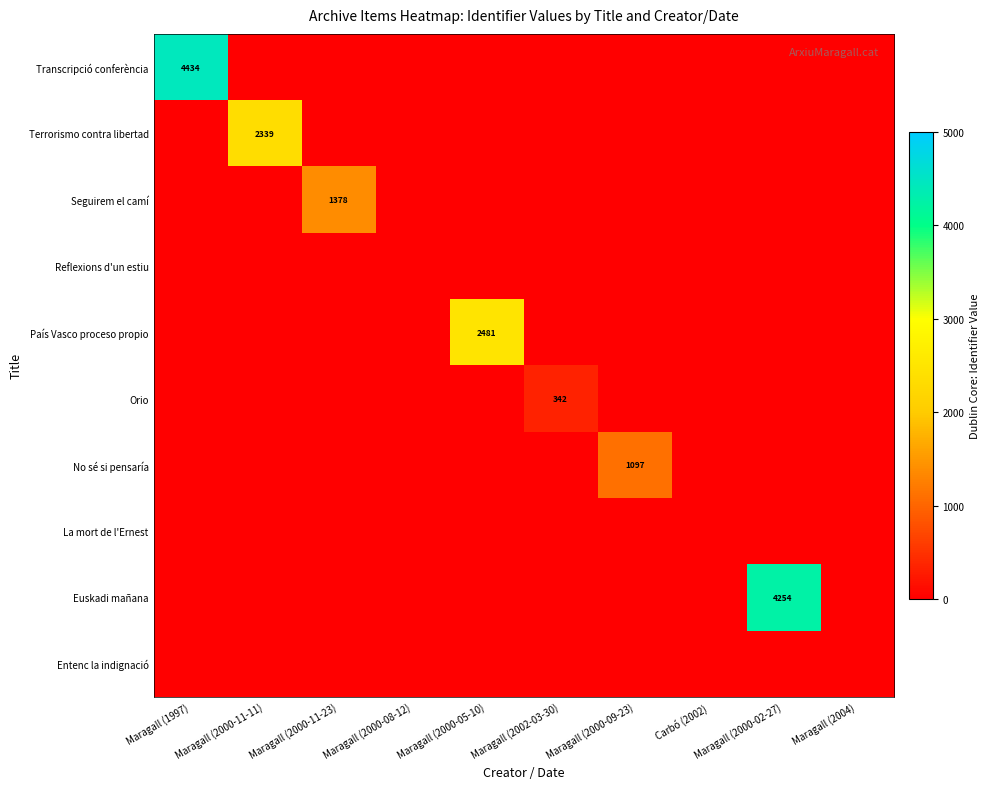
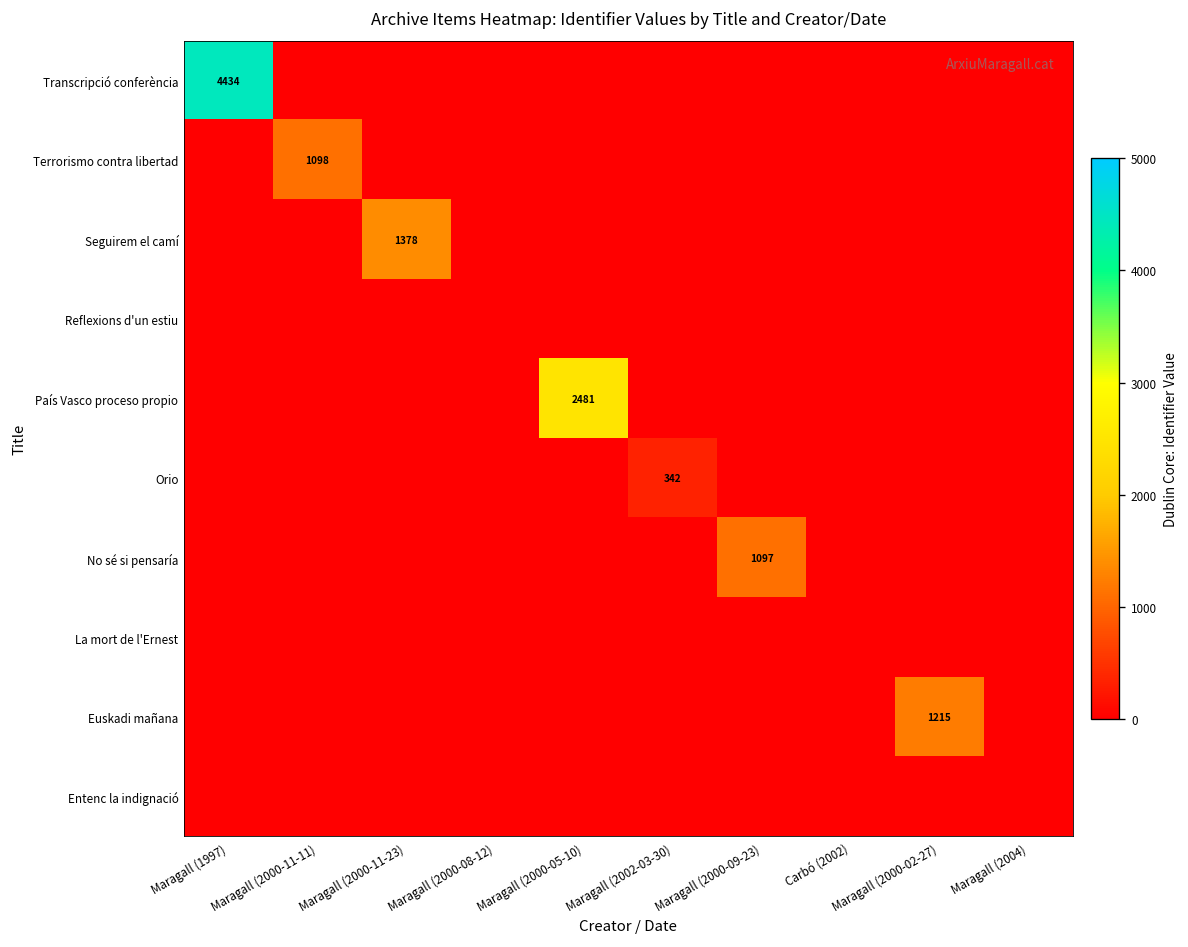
  {
    "Transcripció conferència": {
      "Maragall (1997)": 4434
    },
    "Terrorismo contra libertad": {
-     "Maragall (2000-11-11)": 2339
+     "Maragall (2000-11-11)": 1098
    },
    "Seguirem el camí": {
      "Maragall (2000-11-23)": 1378
    },
    "País Vasco proceso propio": {
      "Maragall (2000-05-10)": 2481
    },
    "Orio": {
      "Maragall (2002-03-30)": 342
    },
    "No sé si pensaría": {
      "Maragall (2000-09-23)": 1097
    },
    "Euskadi mañana": {
-     "Maragall (2000-02-27)": 4254
+     "Maragall (2000-02-27)": 1215
    }
  }
